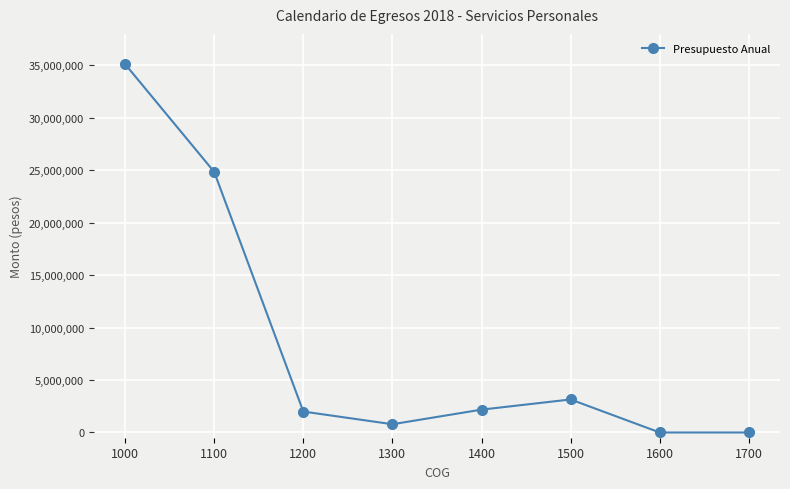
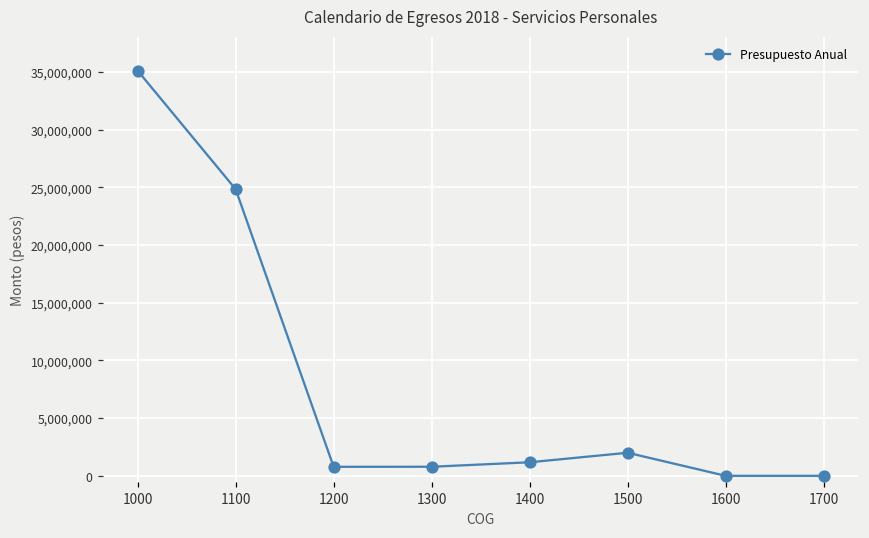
  {
    "1000": "35,100,000",
    "1100": "24,800,000",
-   "1200": "2,000,000",
+   "1200": "800,000",
    "1300": "800,000",
-   "1400": "2,200,000",
-   "1500": "3,100,000",
+   "1400": "1,200,000",
+   "1500": "2,000,000",
    "1600": "0",
    "1700": "0"
  }
